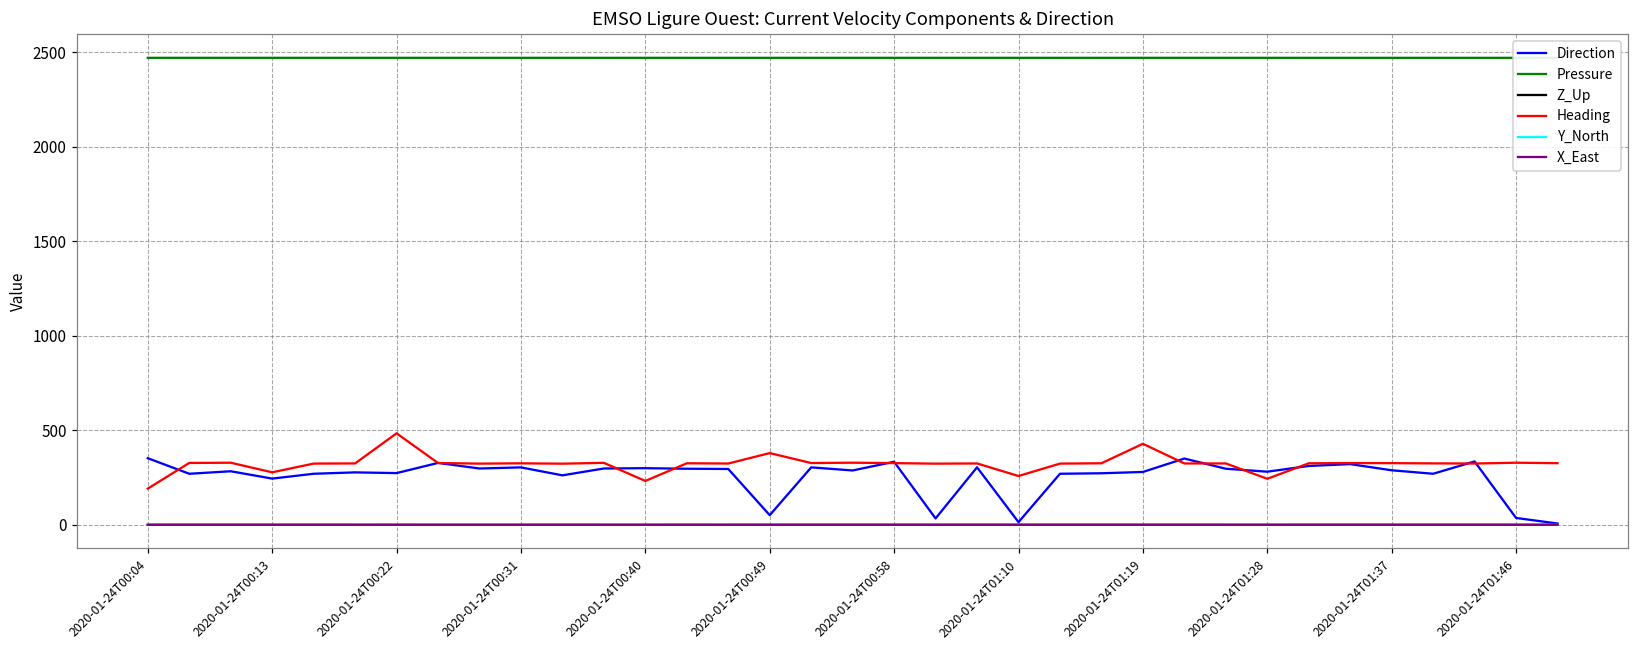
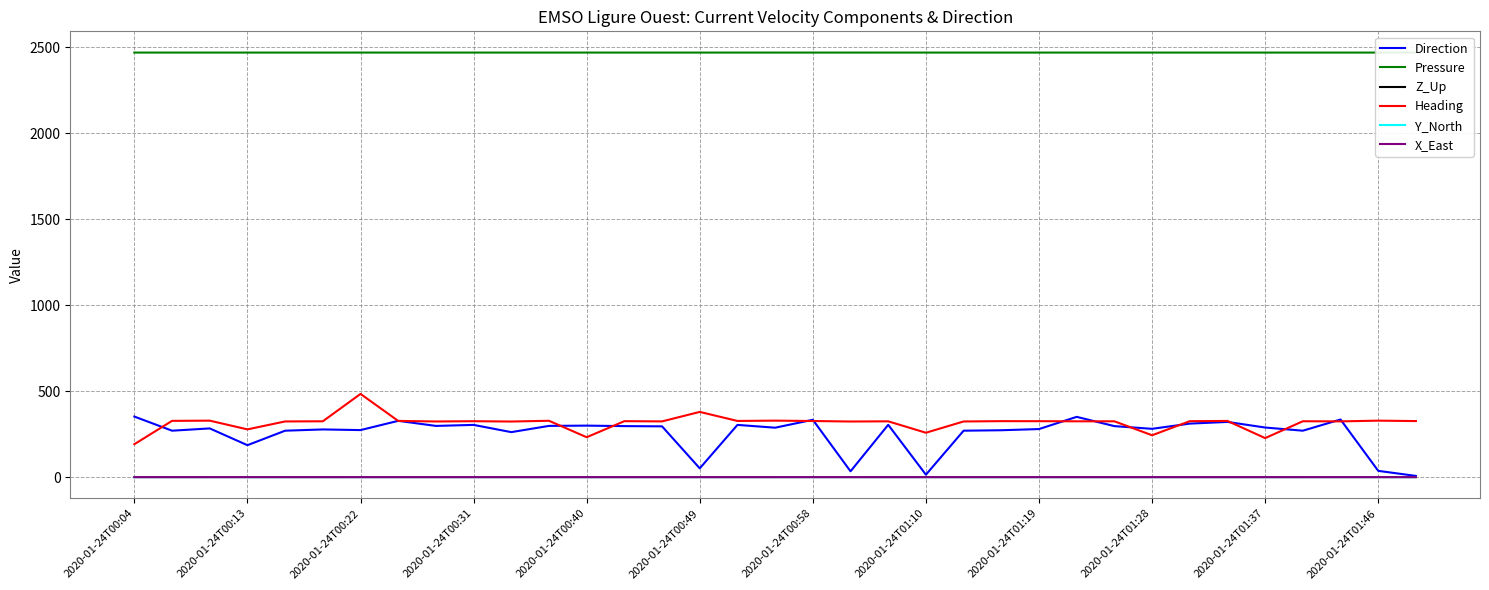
  {
    "Direction": {
      "2020-01-24T00:04": 350,
-     "2020-01-24T00:13": 240,
+     "2020-01-24T00:13": 190,
      "2020-01-24T00:22": 270,
      "2020-01-24T00:31": 300,
      "2020-01-24T00:40": 300,
      "2020-01-24T00:49": 50,
      "2020-01-24T01:19": 280,
      "2020-01-24T01:28": 280,
      "2020-01-24T01:37": 290,
      "2020-01-24T01:46": 40
    },
    "Pressure": {
      "2020-01-24T00:04": 2470,
      "2020-01-24T00:13": 2470,
      "2020-01-24T00:22": 2470,
      "2020-01-24T00:31": 2470,
      "2020-01-24T00:40": 2470,
      "2020-01-24T00:49": 2470,
      "2020-01-24T00:58": 2470,
      "2020-01-24T01:10": 2470,
      "2020-01-24T01:19": 2470,
      "2020-01-24T01:28": 2470,
      "2020-01-24T01:37": 2470
    },
    "X_East": {
      "2020-01-24T00:04": 0,
      "2020-01-24T00:13": 0,
      "2020-01-24T00:22": 0,
      "2020-01-24T00:31": 0,
      "2020-01-24T00:40": 0,
      "2020-01-24T00:49": 0,
      "2020-01-24T00:58": 0,
      "2020-01-24T01:19": 0,
      "2020-01-24T01:28": 0,
      "2020-01-24T01:37": 0,
      "2020-01-24T01:46": 0
    },
    "Heading": {
      "2020-01-24T00:04": 190,
      "2020-01-24T00:13": 280,
      "2020-01-24T00:22": 480,
      "2020-01-24T00:31": 330,
      "2020-01-24T00:40": 230,
      "2020-01-24T00:49": 380,
      "2020-01-24T01:10": 260,
-     "2020-01-24T01:19": 430,
+     "2020-01-24T01:19": 330,
      "2020-01-24T01:28": 240,
-     "2020-01-24T01:37": 330,
+     "2020-01-24T01:37": 230,
      "2020-01-24T01:46": 330
    }
  }
